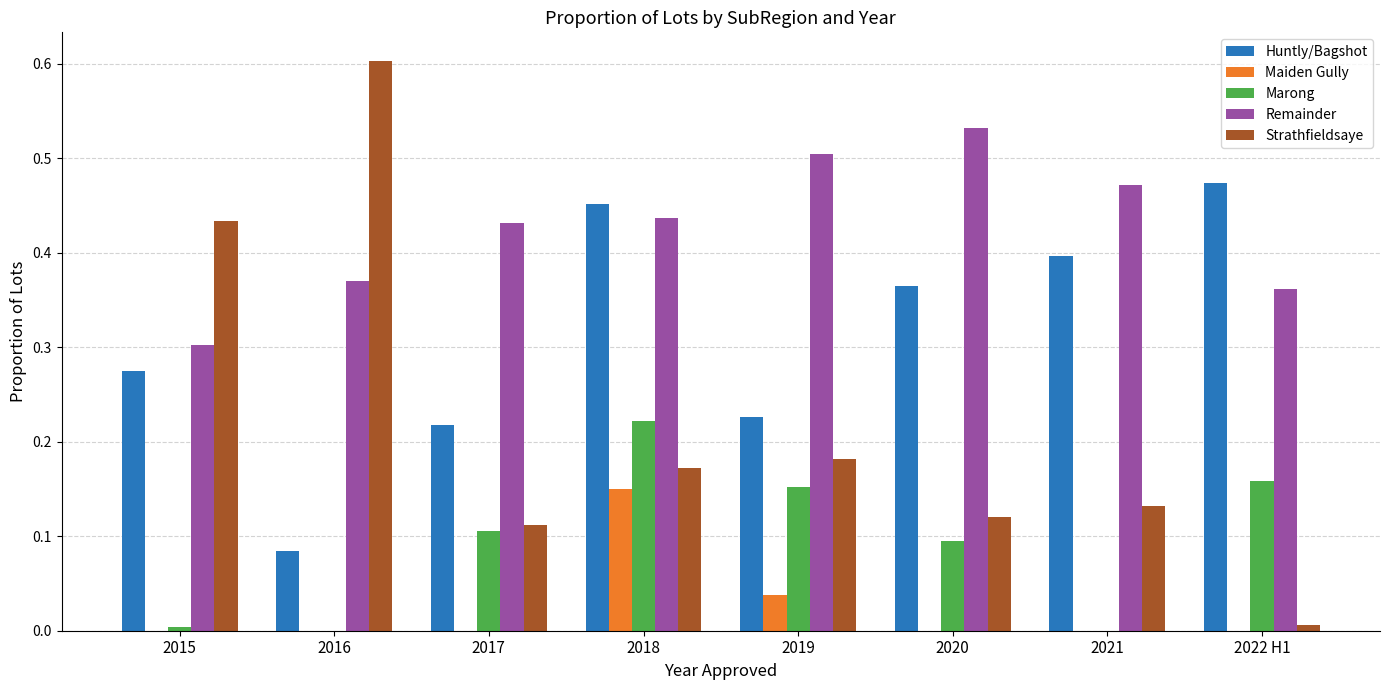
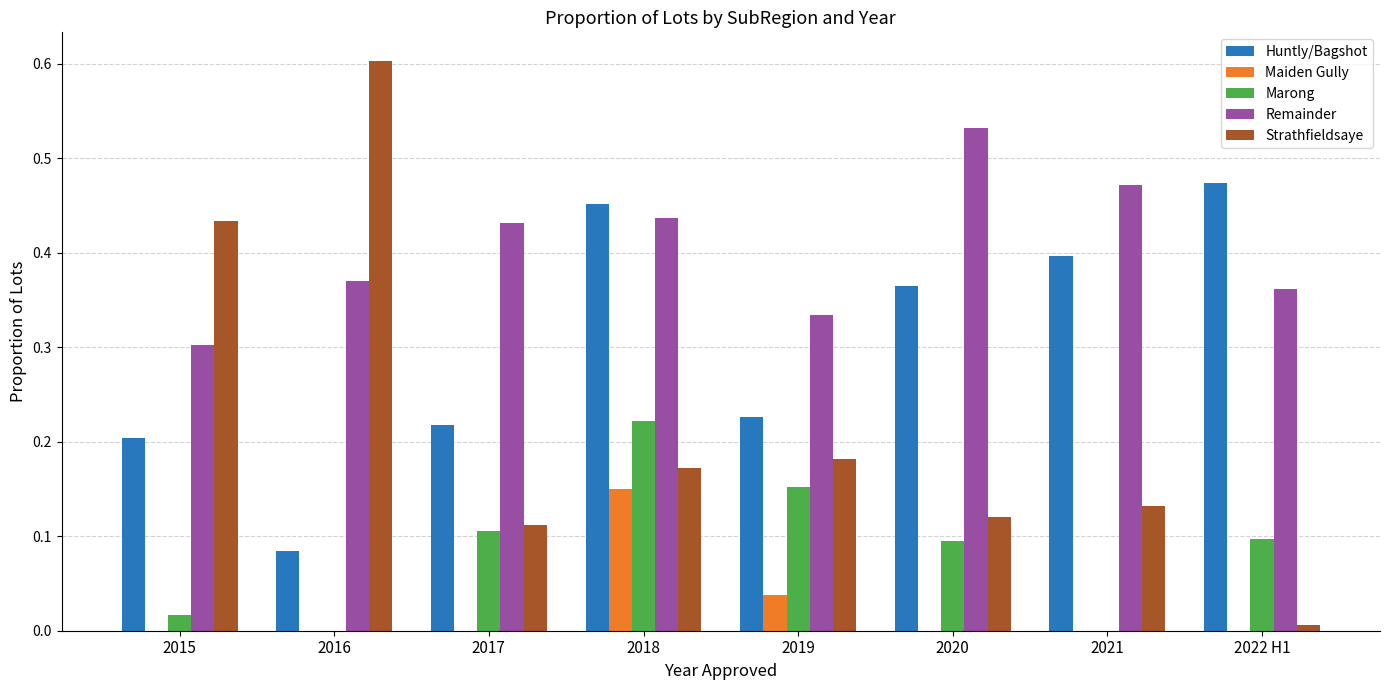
  {
    "Huntly/Bagshot": {
-     "2015": 0.28,
+     "2015": 0.20,
      "2016": 0.08,
      "2017": 0.22,
      "2018": 0.45,
      "2019": 0.23,
      "2020": 0.36,
      "2021": 0.40,
      "2022 H1": 0.47
    },
    "Maiden Gully": {
      "2015": 0.00,
      "2016": 0.00,
      "2017": 0.00,
      "2018": 0.15,
      "2019": 0.04,
      "2020": 0.00,
      "2021": 0.00,
      "2022 H1": 0.00
    },
    "Marong": {
-     "2015": 0.00,
+     "2015": 0.02,
      "2016": 0.00,
      "2017": 0.11,
      "2018": 0.22,
      "2019": 0.15,
      "2020": 0.10,
      "2021": 0.00,
-     "2022 H1": 0.16
+     "2022 H1": 0.10
    },
    "Remainder": {
      "2015": 0.30,
      "2016": 0.37,
      "2017": 0.43,
      "2018": 0.44,
-     "2019": 0.50,
+     "2019": 0.33,
      "2020": 0.53,
      "2021": 0.47,
      "2022 H1": 0.36
    },
    "Strathfieldsaye": {
      "2015": 0.43,
      "2016": 0.60,
      "2017": 0.11,
      "2018": 0.17,
      "2019": 0.18,
      "2020": 0.12,
      "2021": 0.13,
      "2022 H1": 0.01
    }
  }
